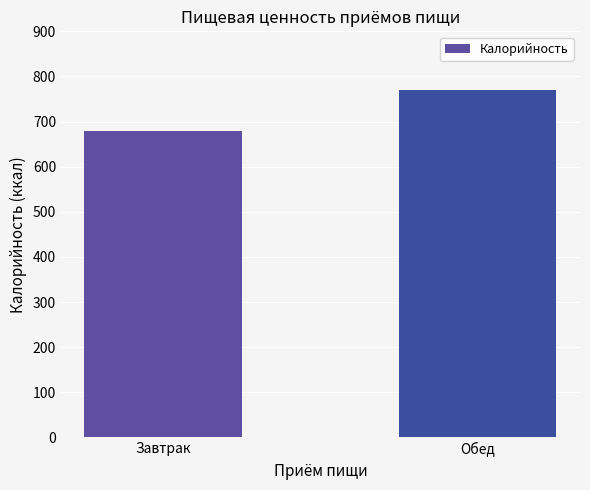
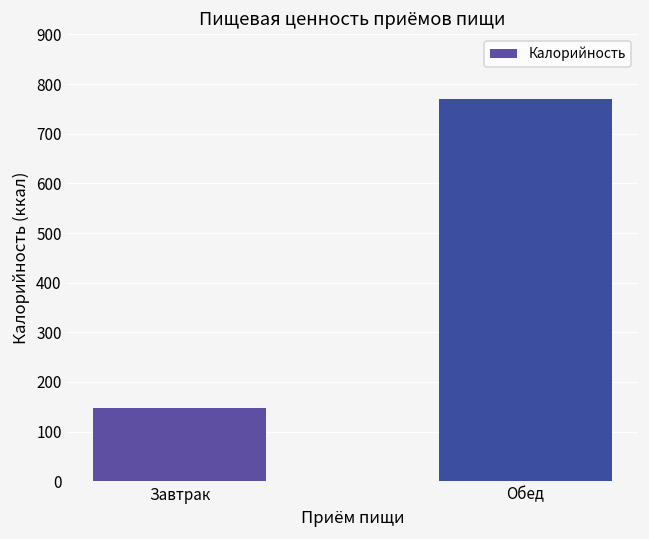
  {
-   "Завтрак": 680,
+   "Завтрак": 150,
    "Обед": 770
  }
